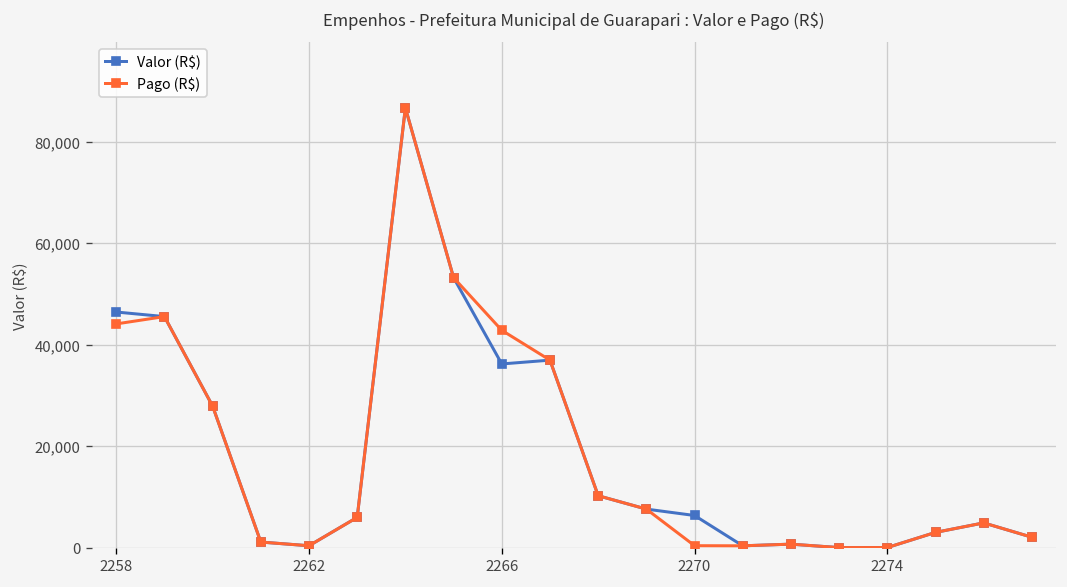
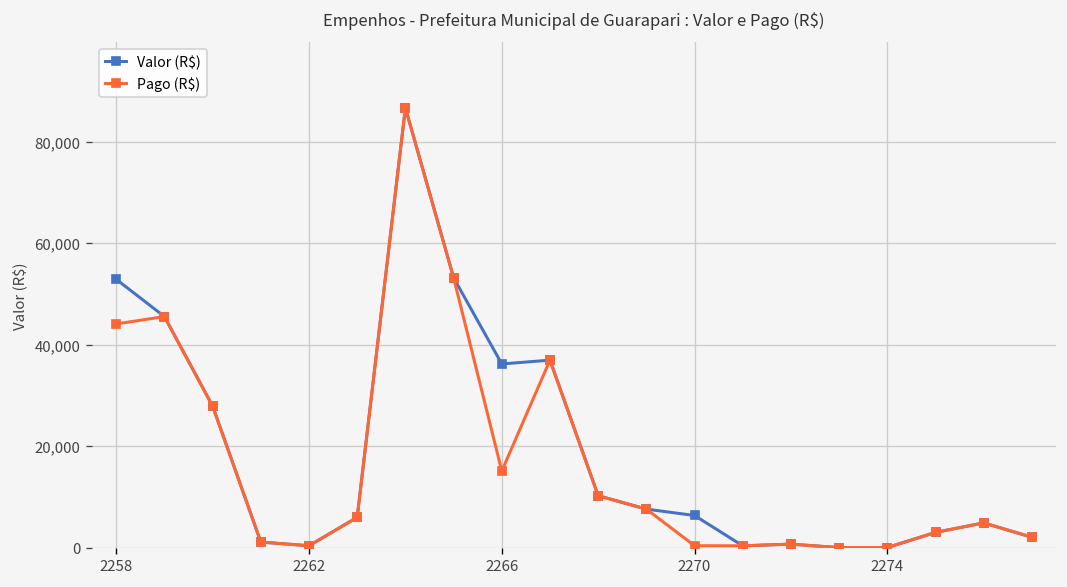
  {
    "Valor (R$)": {
-     "2258": "46,000",
+     "2258": "53,000",
      "2266": "36,000",
      "2270": "6,000"
    },
    "Pago (R$)": {
      "2258": "44,000",
-     "2266": "43,000",
+     "2266": "15,000",
      "2270": "0"
    }
  }
